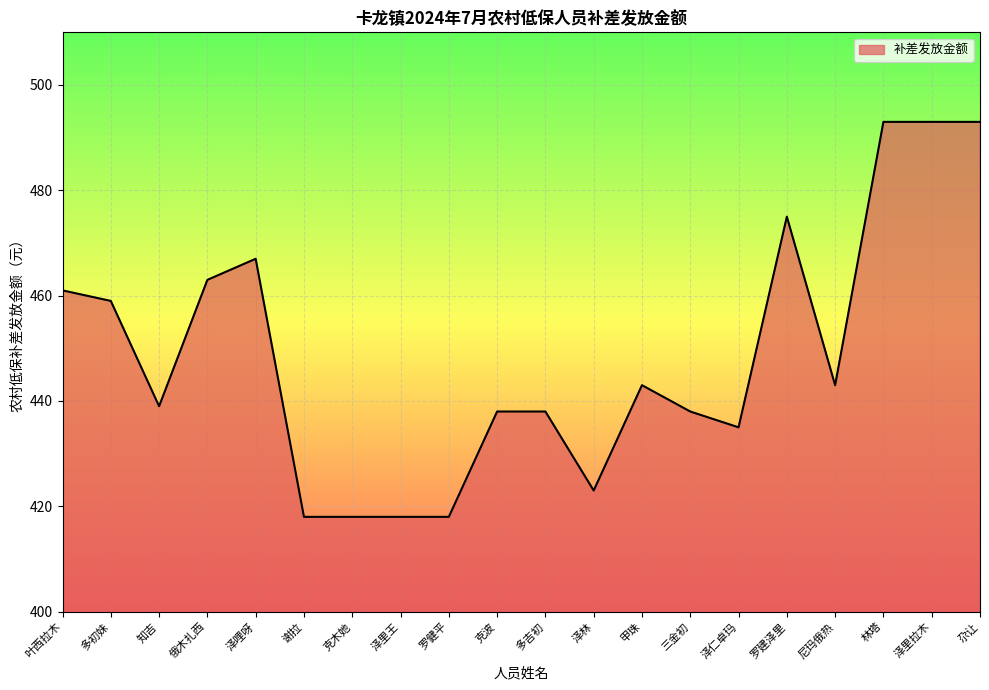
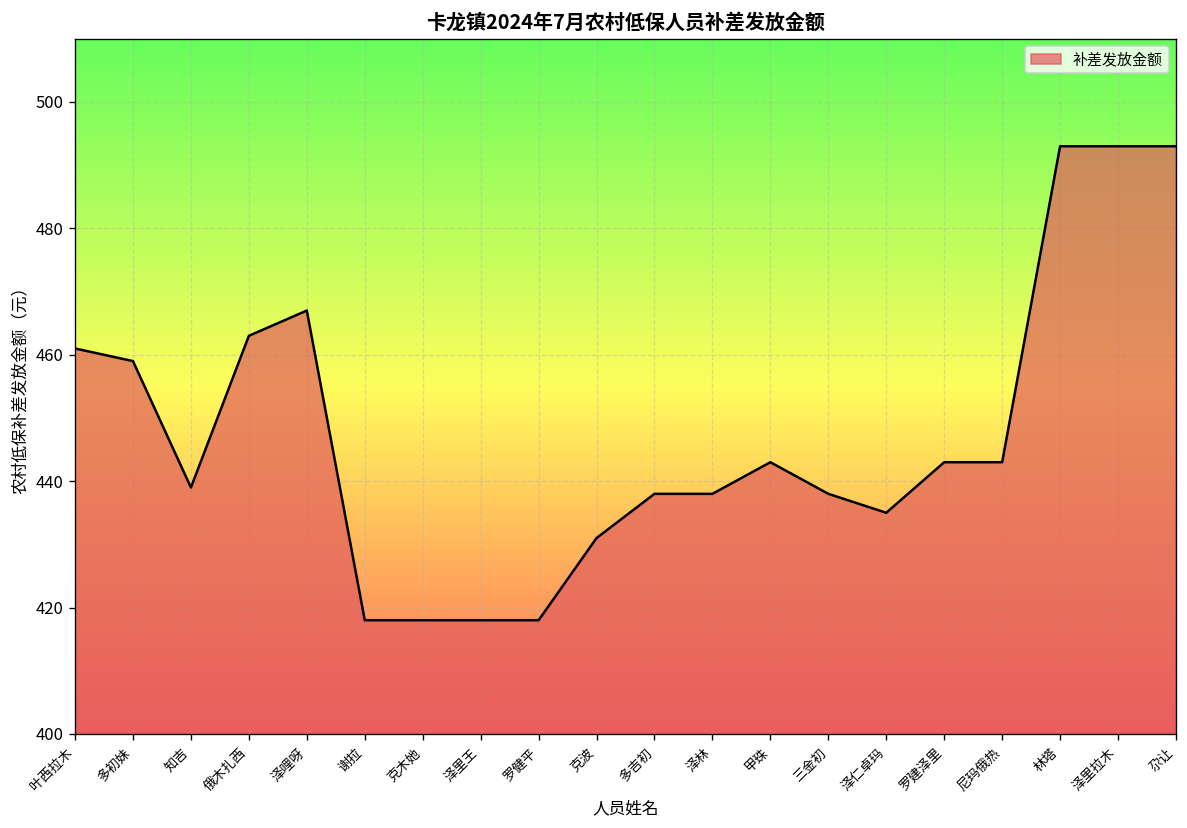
  {
    "叶西拉木": 461,
    "多初妹": 459,
    "知吉": 439,
    "俄木扎西": 463,
    "泽哩呀": 467,
    "谢拉": 418,
    "克木她": 418,
    "泽里王": 418,
    "罗健平": 418,
-   "克波": 438,
+   "克波": 431,
    "多吉初": 438,
-   "泽林": 423,
+   "泽林": 438,
    "甲珠": 443,
    "三金初": 438,
    "泽仁卓玛": 435,
-   "罗建泽里": 475,
+   "罗建泽里": 443,
    "尼玛俄热": 443,
    "林塔": 493,
    "泽里拉木": 493,
    "尕让": 493
  }
